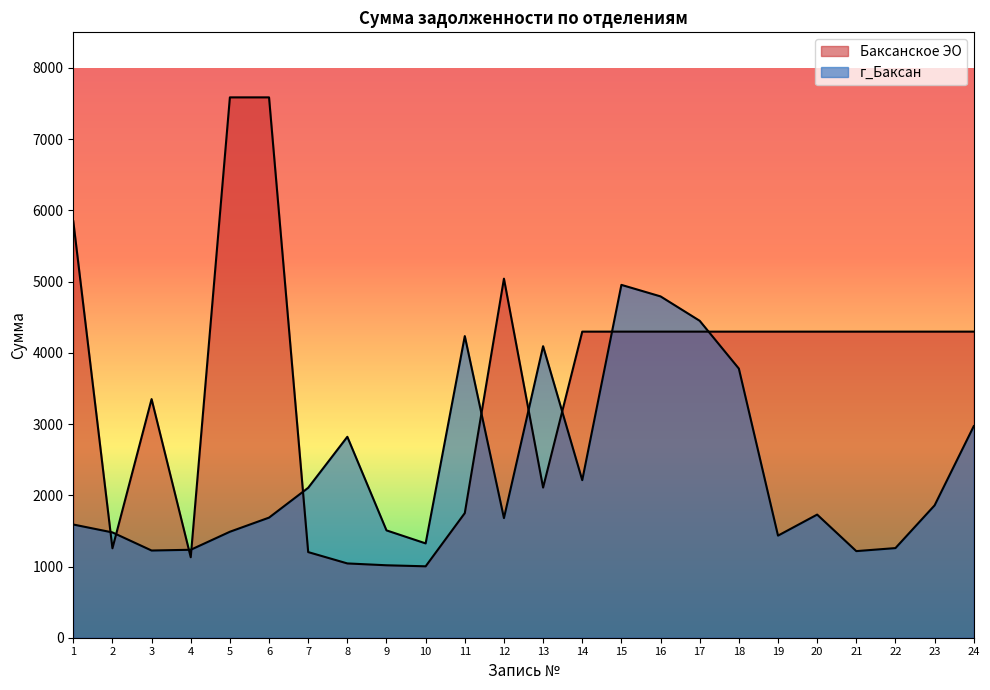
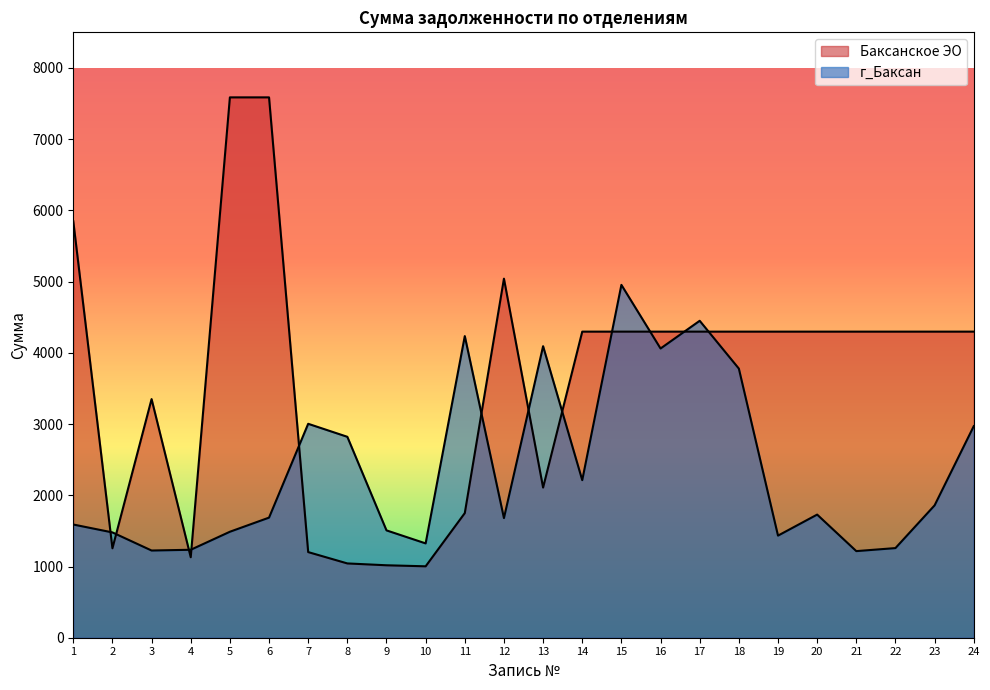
  {
    "Баксанское ЭО": {
      "1": 5800,
      "2": 1300,
      "3": 3400,
      "4": 1100,
      "5": 7600,
      "6": 7600,
      "7": 1200,
      "8": 1000,
      "9": 1000,
      "10": 1000,
      "11": 1700,
      "12": 5000,
      "13": 2100,
      "14": 4300,
      "15": 4300,
      "16": 4300,
      "17": 4300,
      "18": 4300,
      "19": 4300,
      "20": 4300,
      "21": 4300,
      "22": 4300,
      "23": 4300,
      "24": 4300
    },
    "г_Баксан": {
      "1": 1600,
      "2": 1500,
      "3": 1200,
      "4": 1200,
      "5": 1500,
      "6": 1700,
-     "7": 2100,
+     "7": 3000,
      "8": 2800,
      "9": 1500,
      "10": 1300,
      "11": 4200,
      "12": 1700,
      "13": 4100,
      "14": 2200,
      "15": 5000,
-     "16": 4800,
+     "16": 4100,
      "17": 4400,
      "18": 3800,
      "19": 1400,
      "20": 1700,
      "21": 1200,
      "22": 1300,
      "23": 1900,
      "24": 3000
    }
  }
